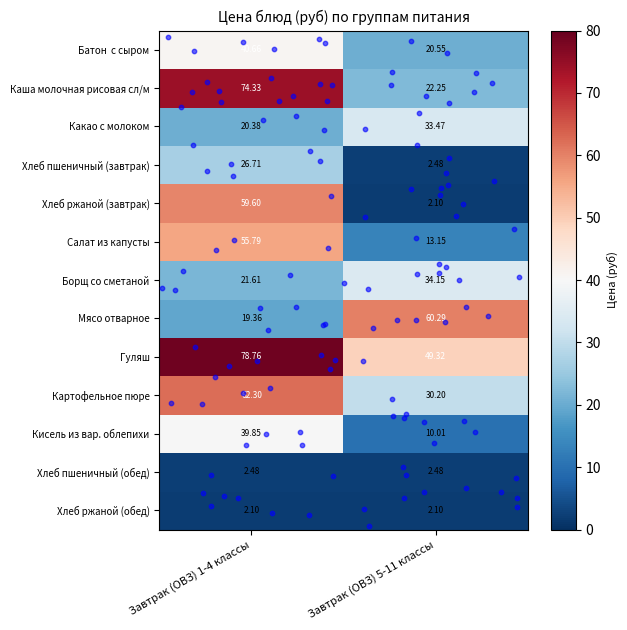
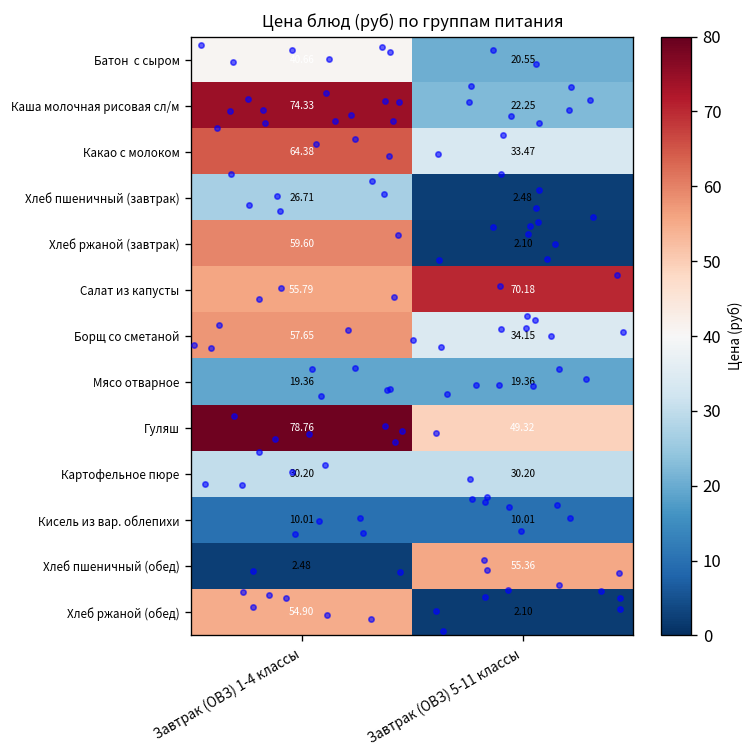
  {
    "Каша молочная рисовая сл/м": {
      "Завтрак (ОВЗ) 1-4 классы": 74.33,
      "Завтрак (ОВЗ) 5-11 классы": 22.25
    },
    "Какао с молоком": {
-     "Завтрак (ОВЗ) 1-4 классы": 20.38,
+     "Завтрак (ОВЗ) 1-4 классы": 64.38,
      "Завтрак (ОВЗ) 5-11 классы": 33.47
    },
    "Хлеб пшеничный (завтрак)": {
      "Завтрак (ОВЗ) 1-4 классы": 26.71,
      "Завтрак (ОВЗ) 5-11 классы": 2.48
    },
    "Хлеб ржаной (завтрак)": {
      "Завтрак (ОВЗ) 1-4 классы": 59.60,
      "Завтрак (ОВЗ) 5-11 классы": 2.10
    },
    "Салат из капусты": {
      "Завтрак (ОВЗ) 1-4 классы": 55.79,
-     "Завтрак (ОВЗ) 5-11 классы": 13.15
+     "Завтрак (ОВЗ) 5-11 классы": 70.18
    },
    "Борщ со сметаной": {
-     "Завтрак (ОВЗ) 1-4 классы": 21.61,
+     "Завтрак (ОВЗ) 1-4 классы": 57.65,
      "Завтрак (ОВЗ) 5-11 классы": 34.15
    },
    "Мясо отварное": {
      "Завтрак (ОВЗ) 1-4 классы": 19.36,
-     "Завтрак (ОВЗ) 5-11 классы": 60.29
+     "Завтрак (ОВЗ) 5-11 классы": 19.36
    },
    "Гуляш": {
      "Завтрак (ОВЗ) 5-11 классы": 49.32
    },
    "Картофельное пюре": {
-     "Завтрак (ОВЗ) 1-4 классы": 62.30,
+     "Завтрак (ОВЗ) 1-4 классы": 30.20,
      "Завтрак (ОВЗ) 5-11 классы": 30.20
    },
    "Кисель из вар. облепихи": {
-     "Завтрак (ОВЗ) 1-4 классы": 39.85,
+     "Завтрак (ОВЗ) 1-4 классы": 10.01,
      "Завтрак (ОВЗ) 5-11 классы": 10.01
    },
    "Хлеб пшеничный (обед)": {
      "Завтрак (ОВЗ) 1-4 классы": 2.48,
-     "Завтрак (ОВЗ) 5-11 классы": 2.48
+     "Завтрак (ОВЗ) 5-11 классы": 55.36
    },
    "Хлеб ржаной (обед)": {
-     "Завтрак (ОВЗ) 1-4 классы": 2.10,
+     "Завтрак (ОВЗ) 1-4 классы": 54.90,
      "Завтрак (ОВЗ) 5-11 классы": 2.10
    }
  }
